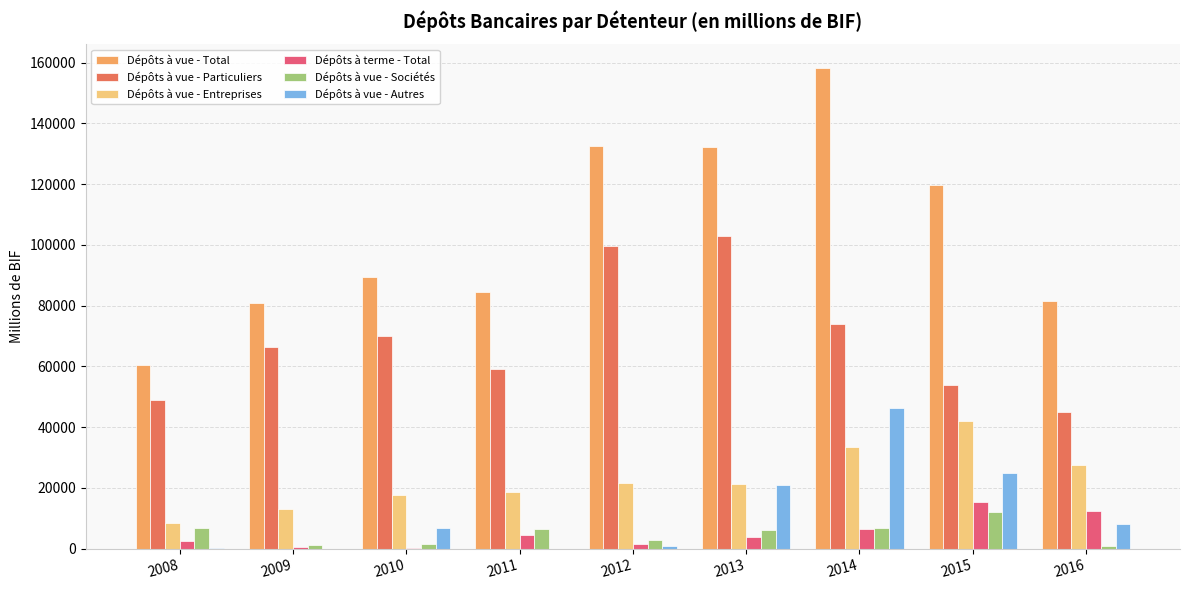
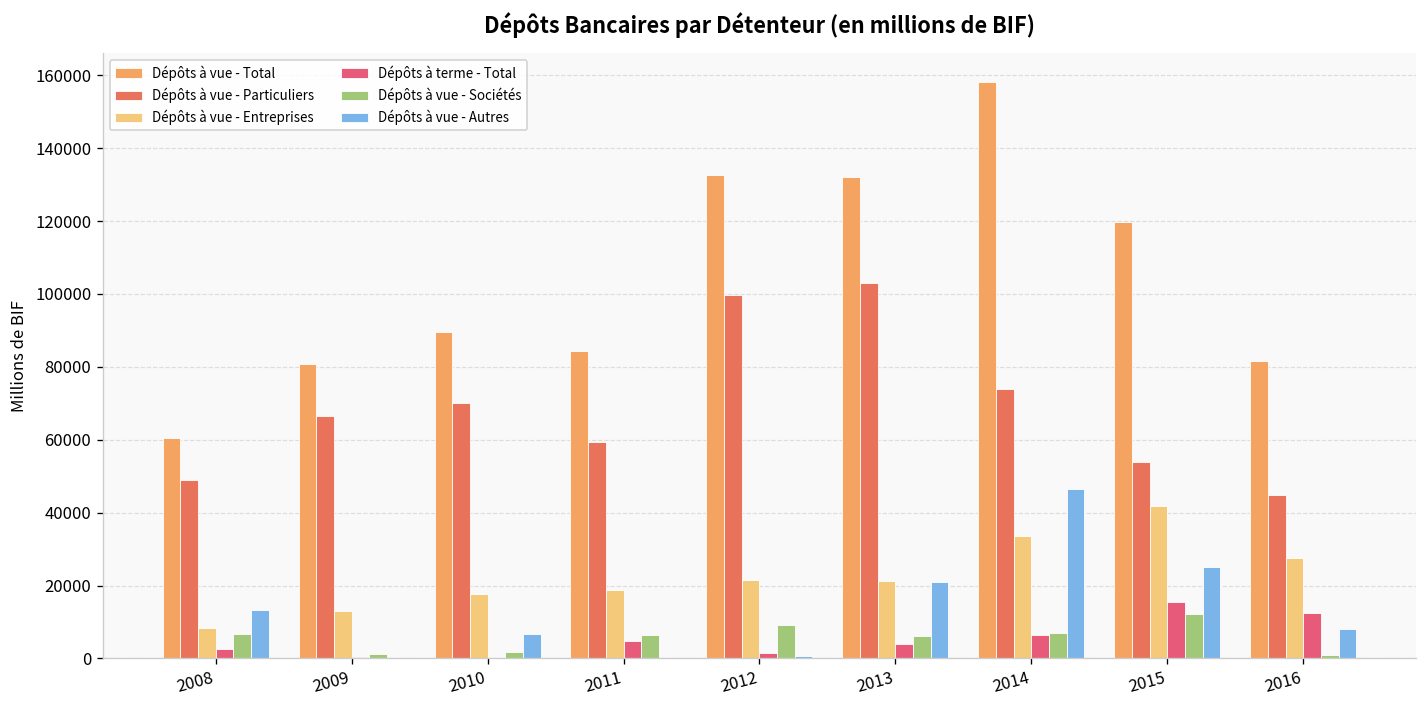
  {
    "Dépôts à vue - Sociétés": {
      "2008": 7000,
      "2009": 1000,
      "2010": 2000,
      "2011": 6000,
-     "2012": 3000,
+     "2012": 9000,
      "2013": 6000,
      "2014": 7000,
      "2015": 12000,
      "2016": 1000
    },
    "Dépôts à vue - Autres": {
-     "2008": 0,
+     "2008": 13000,
      "2010": 7000,
      "2013": 21000,
      "2014": 46000,
      "2015": 25000,
      "2016": 8000
    }
  }
